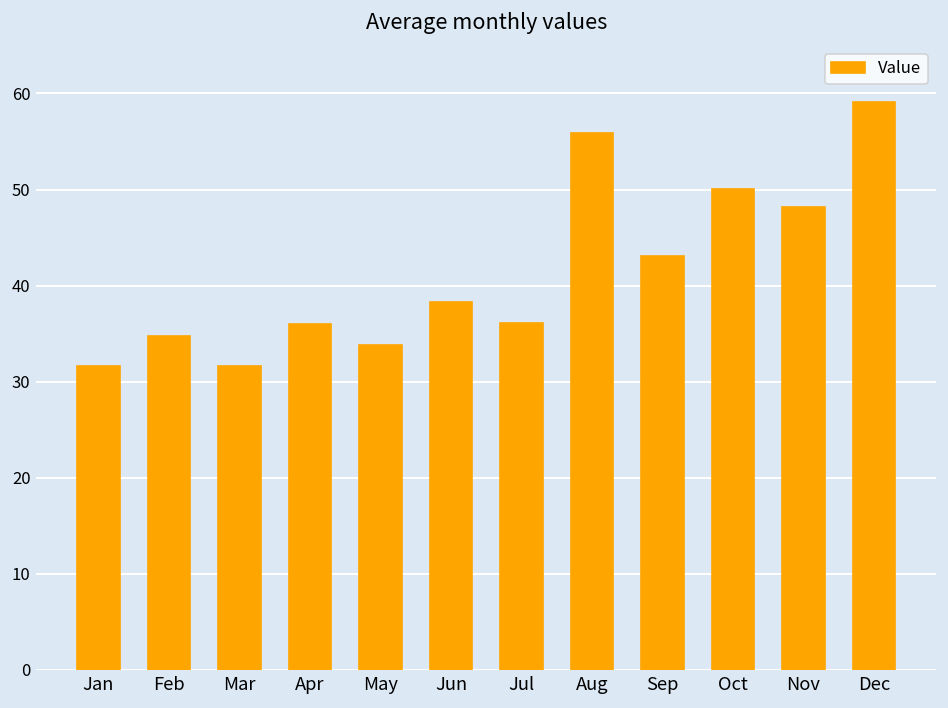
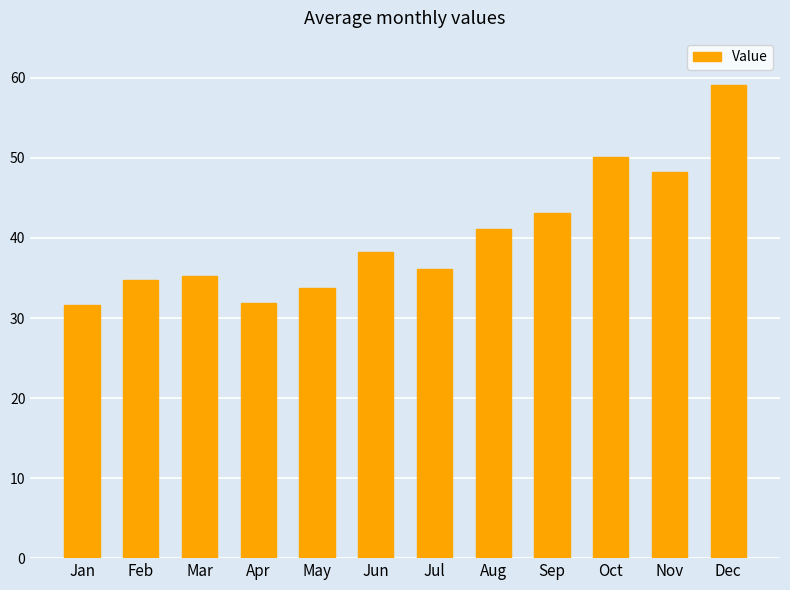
  {
    "Jan": 32,
    "Feb": 35,
-   "Mar": 32,
-   "Apr": 36,
+   "Mar": 35,
+   "Apr": 32,
    "May": 34,
    "Jun": 38,
    "Jul": 36,
-   "Aug": 56,
+   "Aug": 41,
    "Sep": 43,
    "Oct": 50,
    "Nov": 48,
    "Dec": 59
  }
